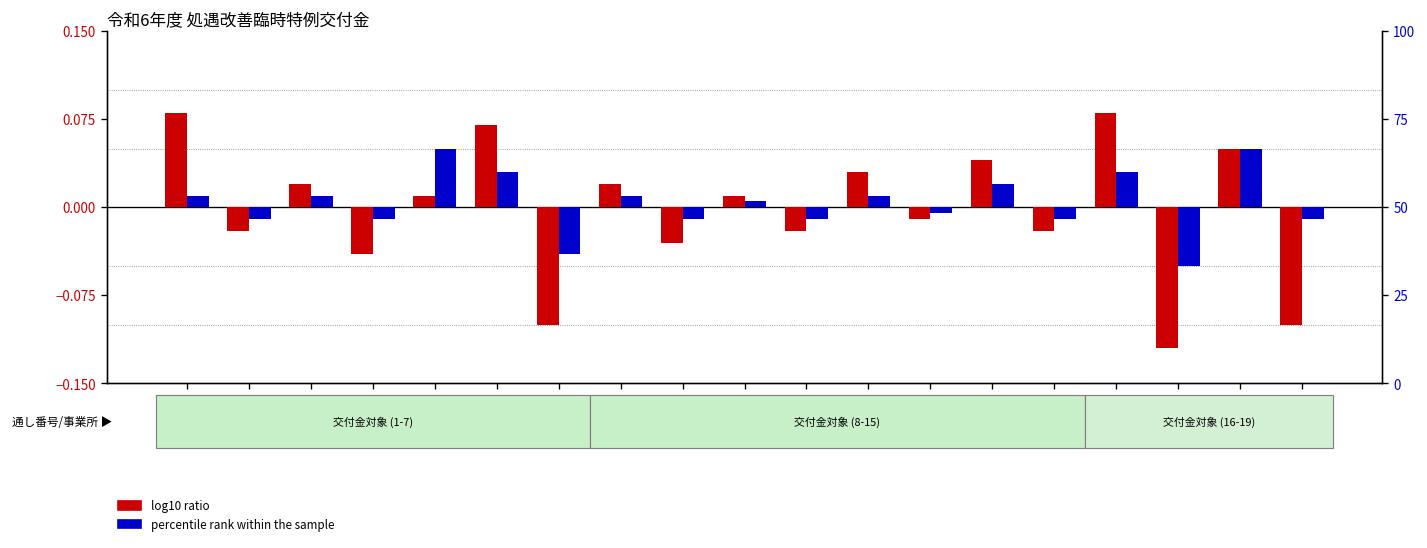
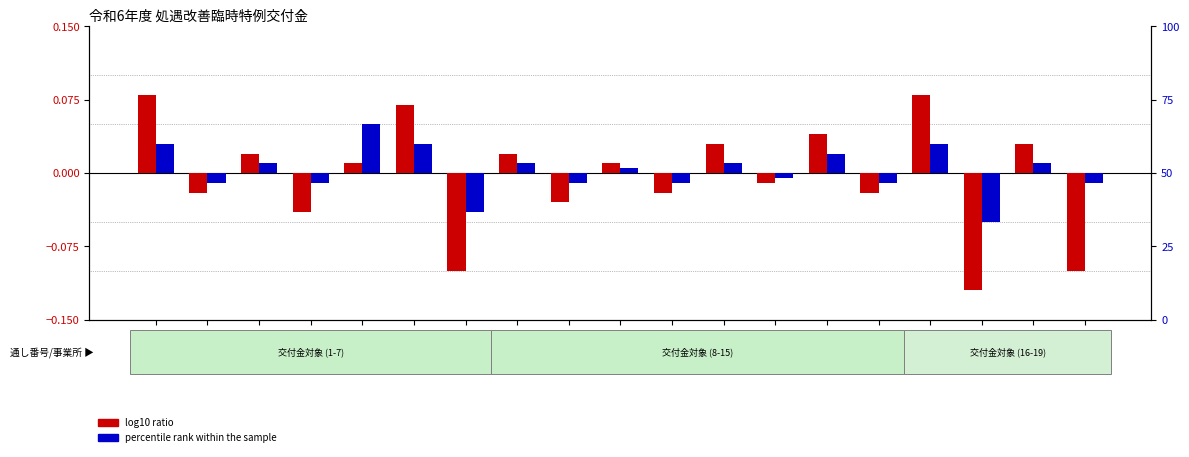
  {
    "log10 ratio": {
      "事業所 1": 0.08,
      "事業所 2": -0.02,
      "事業所 3": 0.02,
      "事業所 4": -0.04,
      "事業所 5": 0.01,
      "事業所 6": 0.07,
      "事業所 7": -0.10,
      "事業所 8": 0.02,
      "事業所 9": -0.03,
      "事業所 10": 0.01,
      "事業所 11": -0.02,
      "事業所 12": 0.03,
      "事業所 13": -0.01,
      "事業所 14": 0.04,
      "事業所 15": -0.02,
      "事業所 16": 0.08,
      "事業所 17": -0.12,
-     "事業所 18": 0.05,
+     "事業所 18": 0.03,
      "事業所 19": -0.10
    },
    "percentile rank within the sample": {
-     "事業所 1": 0.01,
+     "事業所 1": 0.03,
      "事業所 2": -0.01,
      "事業所 3": 0.01,
      "事業所 4": -0.01,
      "事業所 5": 0.05,
      "事業所 6": 0.03,
      "事業所 7": -0.04,
      "事業所 8": 0.01,
      "事業所 9": -0.01,
      "事業所 10": 0.01,
      "事業所 11": -0.01,
      "事業所 12": 0.01,
      "事業所 13": -0.01,
      "事業所 14": 0.02,
      "事業所 15": -0.01,
      "事業所 16": 0.03,
      "事業所 17": -0.05,
-     "事業所 18": 0.05,
+     "事業所 18": 0.01,
      "事業所 19": -0.01
    }
  }
